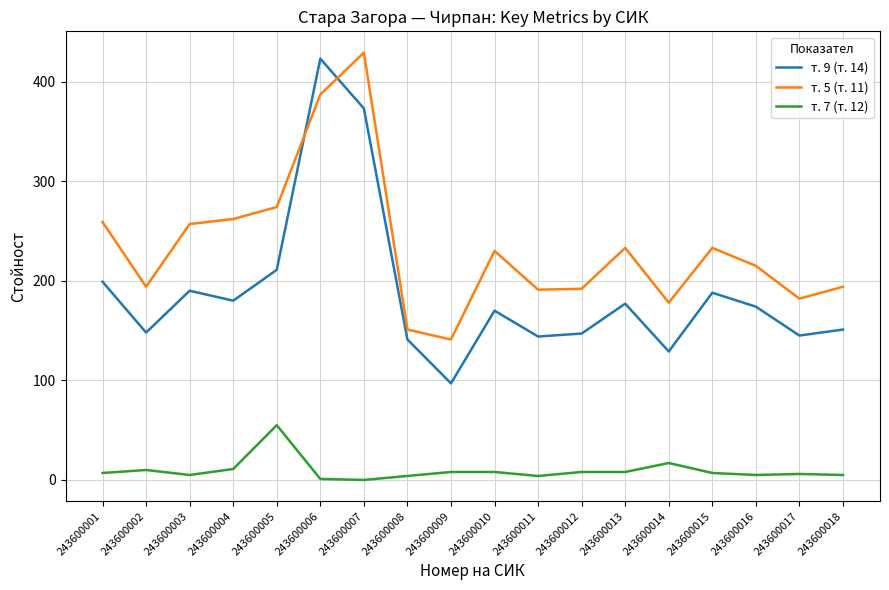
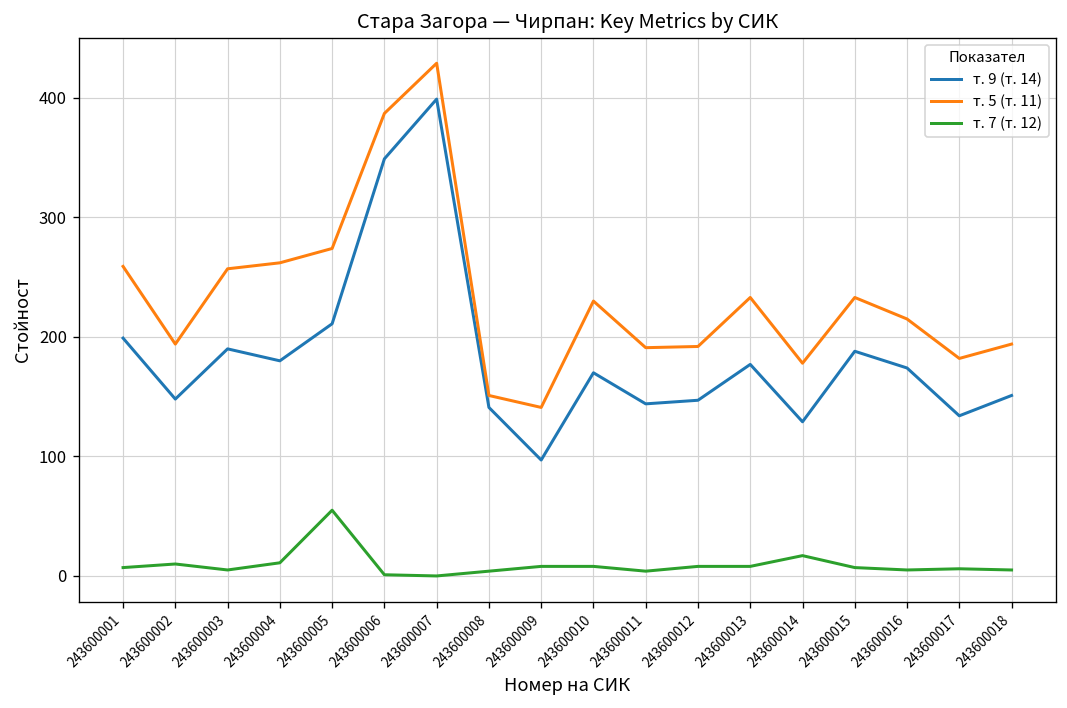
  {
    "т. 9 (т. 14)": {
      "243600001": 200,
      "243600002": 150,
      "243600003": 190,
      "243600004": 180,
      "243600005": 210,
-     "243600006": 420,
-     "243600007": 370,
+     "243600006": 350,
+     "243600007": 400,
      "243600008": 140,
      "243600009": 100,
      "243600010": 170,
      "243600011": 140,
      "243600012": 150,
      "243600013": 180,
      "243600014": 130,
      "243600015": 190,
      "243600016": 170,
-     "243600017": 150,
+     "243600017": 130,
      "243600018": 150
    },
    "т. 5 (т. 11)": {
      "243600001": 260,
      "243600002": 190,
      "243600003": 260,
      "243600004": 260,
      "243600005": 270,
      "243600006": 390,
      "243600007": 430,
      "243600008": 150,
      "243600009": 140,
      "243600010": 230,
      "243600011": 190,
      "243600012": 190,
      "243600013": 230,
      "243600014": 180,
      "243600015": 230,
      "243600016": 220,
      "243600017": 180,
      "243600018": 190
    },
    "т. 7 (т. 12)": {
      "243600001": 10,
      "243600002": 10,
      "243600003": 10,
      "243600004": 10,
      "243600005": 60,
      "243600006": 0,
      "243600007": 0,
      "243600008": 0,
      "243600009": 10,
      "243600010": 10,
      "243600011": 0,
      "243600012": 10,
      "243600013": 10,
      "243600014": 20,
      "243600015": 10,
      "243600016": 10,
      "243600017": 10,
      "243600018": 10
    }
  }
